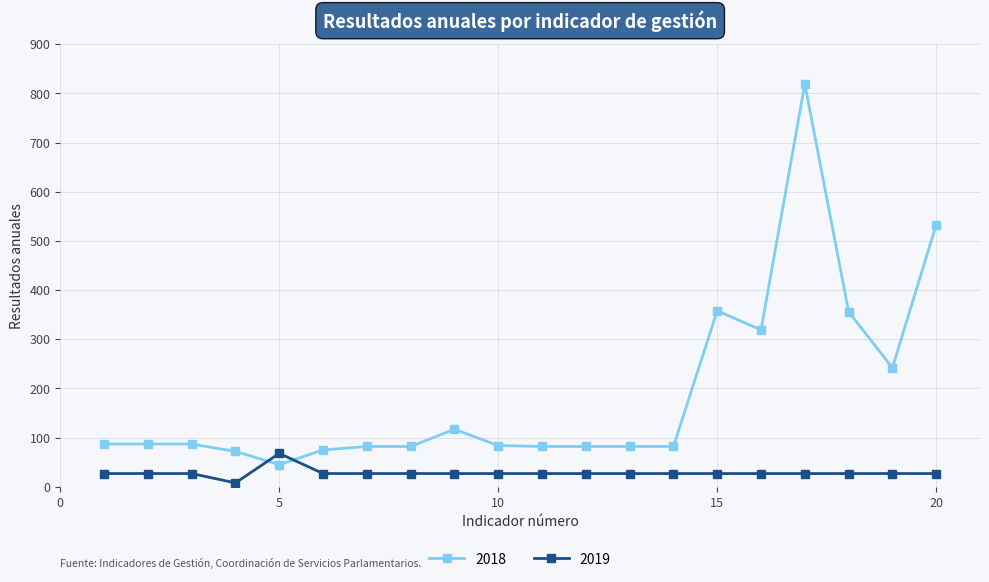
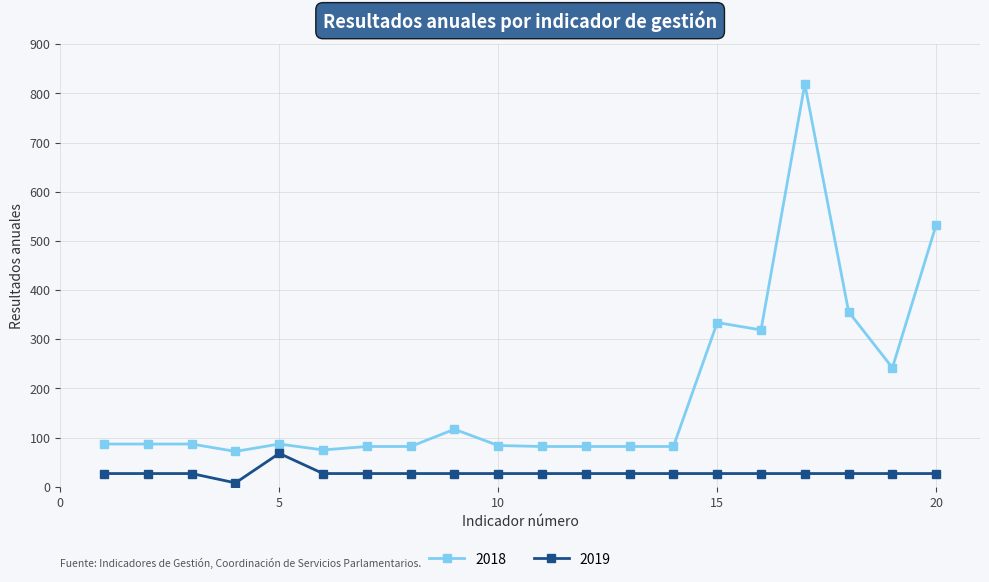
  {
    "2018": {
-     "5": 50,
+     "5": 90,
      "10": 80,
-     "15": 360,
+     "15": 330,
      "20": 530
    },
    "2019": {
      "5": 70,
      "10": 30,
      "15": 30,
      "20": 30
    }
  }
